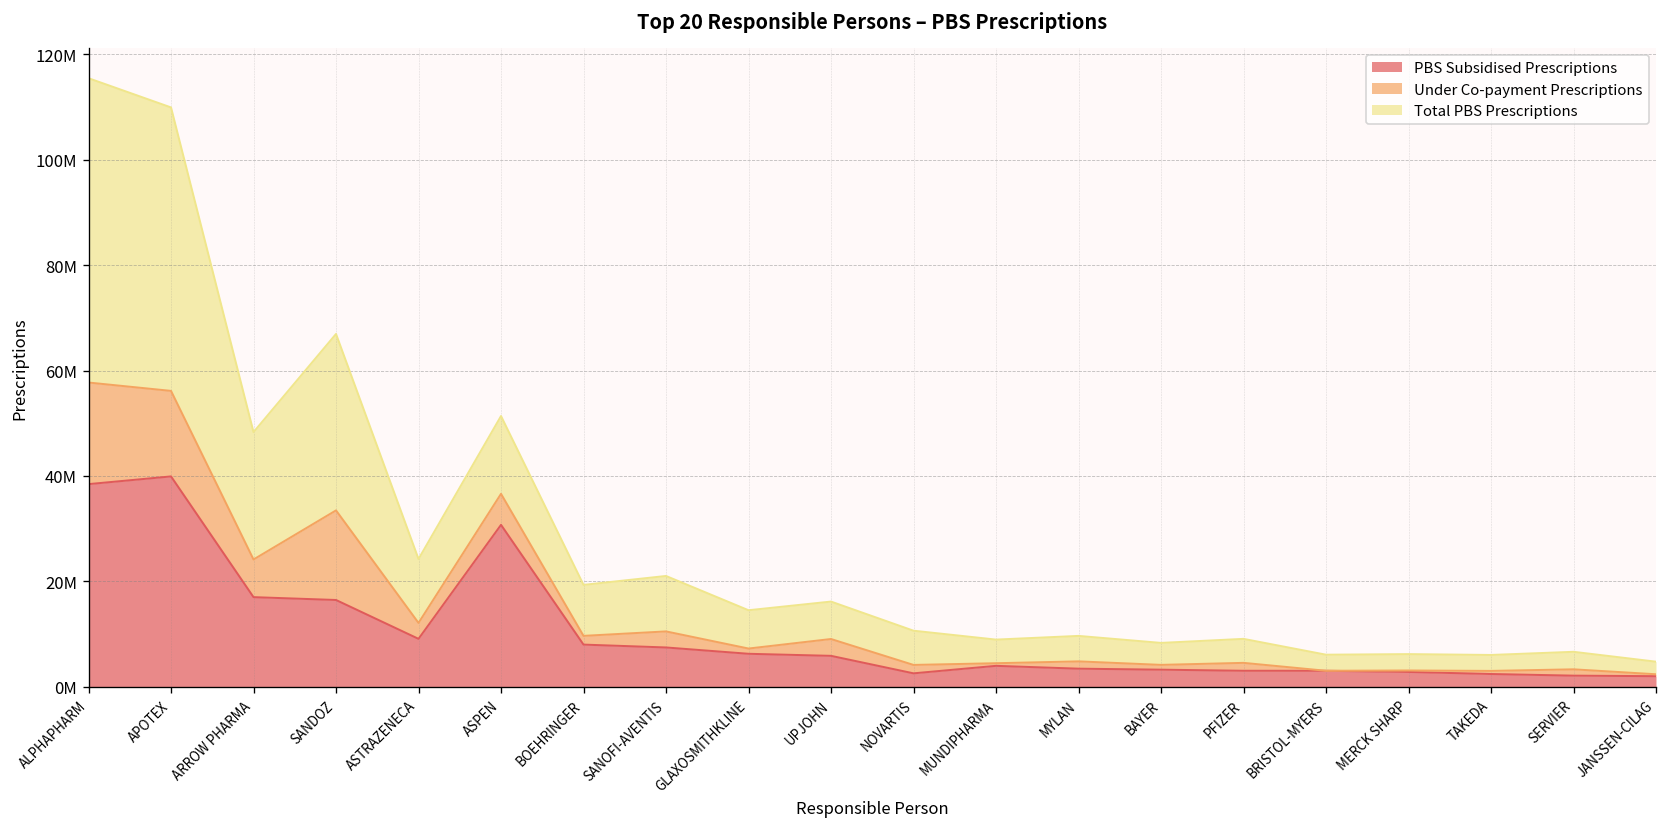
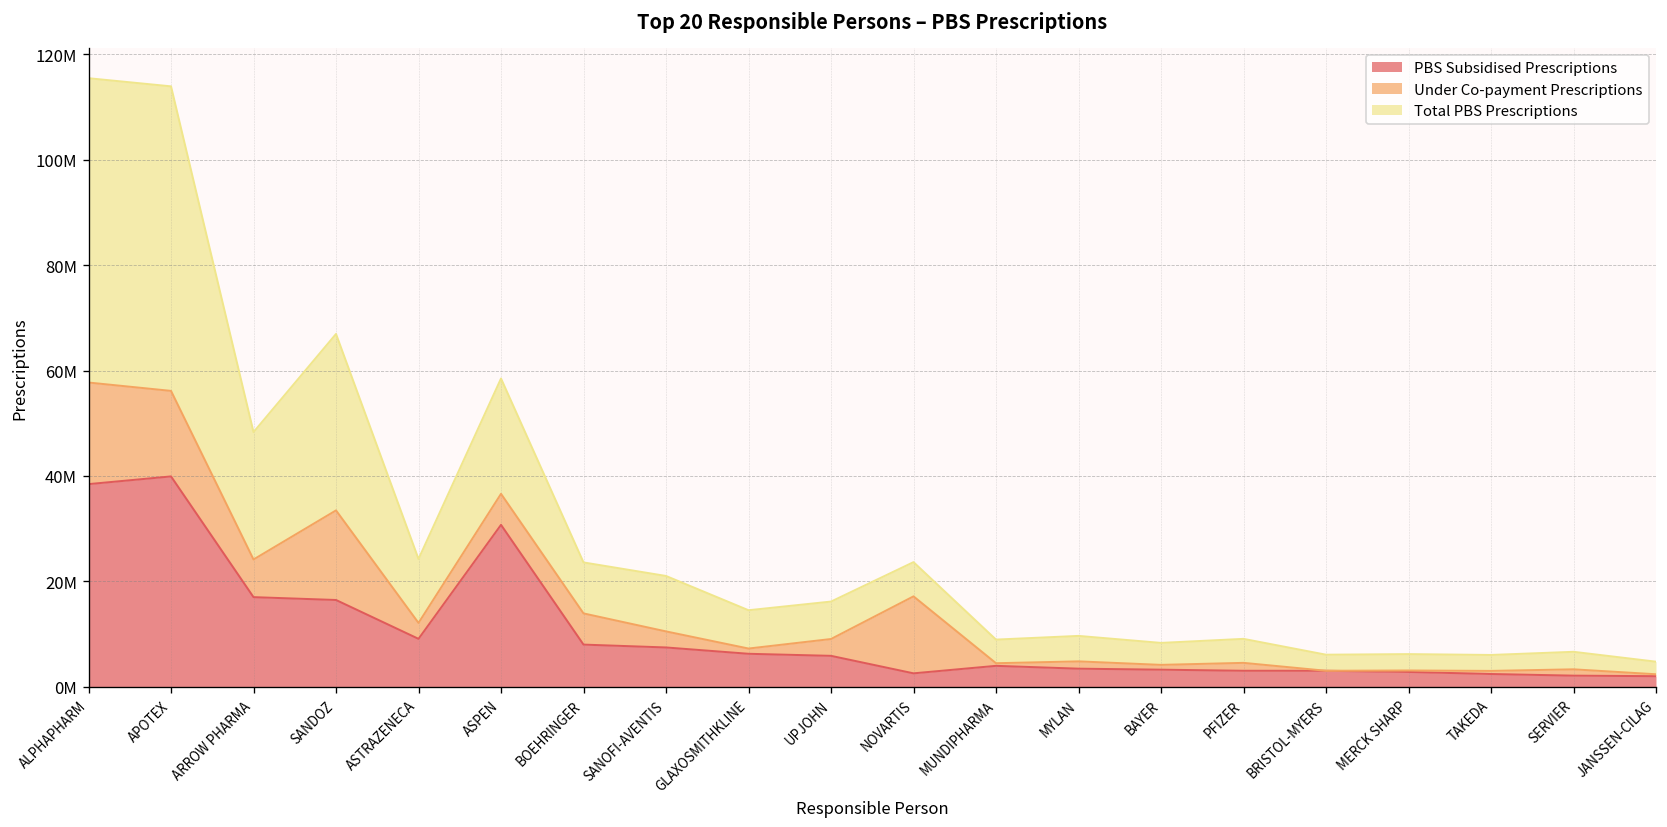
  {
    "PBS Subsidised Prescriptions": {
      "ALPHAPHARM": 38000000,
      "APOTEX": 40000000,
      "ARROW PHARMA": 17000000,
      "SANDOZ": 16000000,
      "ASTRAZENECA": 9000000,
      "ASPEN": 31000000,
      "BOEHRINGER": 8000000,
      "SANOFI-AVENTIS": 7000000,
      "GLAXOSMITHKLINE": 6000000,
      "UPJOHN": 6000000,
      "NOVARTIS": 3000000,
      "MYLAN": 3000000,
      "BAYER": 3000000,
      "PFIZER": 3000000,
      "TAKEDA": 2000000,
      "SERVIER": 2000000
    },
    "Under Co-payment Prescriptions": {
      "ALPHAPHARM": 19000000,
      "APOTEX": 16000000,
      "ARROW PHARMA": 7000000,
      "SANDOZ": 17000000,
      "ASTRAZENECA": 3000000,
      "ASPEN": 6000000,
-     "BOEHRINGER": 2000000,
+     "BOEHRINGER": 6000000,
      "SANOFI-AVENTIS": 3000000,
      "GLAXOSMITHKLINE": 1000000,
      "UPJOHN": 3000000,
-     "NOVARTIS": 2000000,
+     "NOVARTIS": 15000000,
      "MYLAN": 1000000,
      "BAYER": 1000000,
      "PFIZER": 2000000,
      "TAKEDA": 1000000,
      "SERVIER": 1000000
    },
    "Total PBS Prescriptions": {
      "ALPHAPHARM": 58000000,
-     "APOTEX": 54000000,
+     "APOTEX": 58000000,
      "ARROW PHARMA": 24000000,
      "SANDOZ": 33000000,
      "ASTRAZENECA": 12000000,
-     "ASPEN": 15000000,
+     "ASPEN": 22000000,
      "BOEHRINGER": 10000000,
      "SANOFI-AVENTIS": 11000000,
      "GLAXOSMITHKLINE": 7000000,
      "UPJOHN": 7000000,
      "NOVARTIS": 6000000,
      "MUNDIPHARMA": 4000000,
      "MYLAN": 5000000,
      "BAYER": 4000000,
      "PFIZER": 5000000,
      "BRISTOL-MYERS": 3000000,
      "MERCK SHARP": 3000000,
      "TAKEDA": 3000000,
      "SERVIER": 3000000,
      "JANSSEN-CILAG": 2000000
    }
  }
